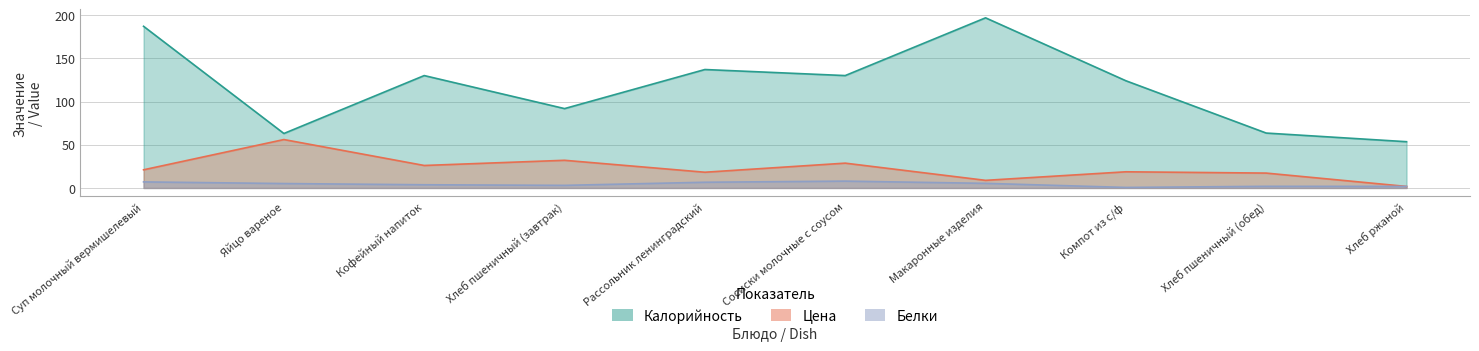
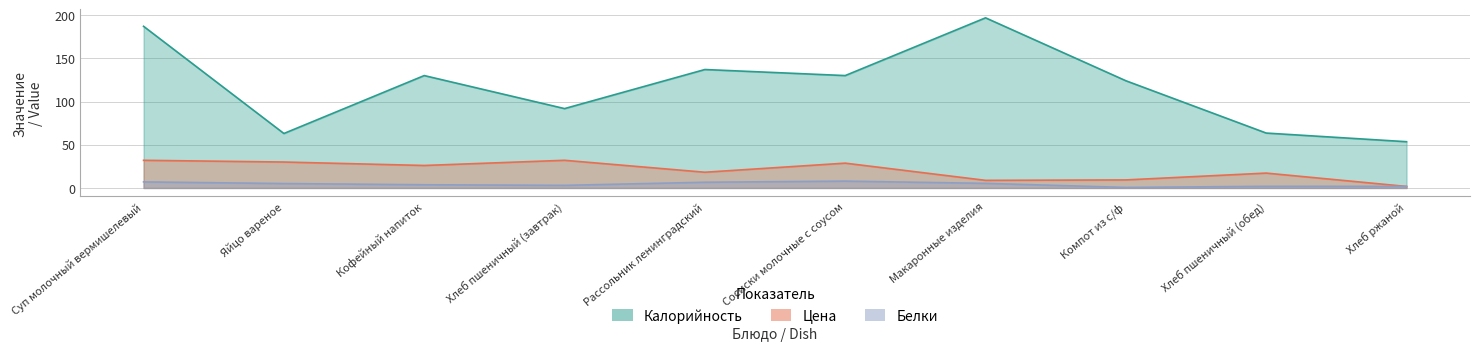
  {
    "Цена": {
-     "Суп молочный вермишелевый": 20,
-     "Яйцо вареное": 60,
+     "Суп молочный вермишелевый": 30,
+     "Яйцо вареное": 30,
      "Кофейный напиток": 30,
      "Хлеб пшеничный (завтрак)": 30,
      "Рассольник ленинградский": 20,
      "Сосиски молочные с соусом": 30,
      "Макаронные изделия": 10,
-     "Компот из с/ф": 20,
+     "Компот из с/ф": 10,
      "Хлеб пшеничный (обед)": 20
    }
  }
